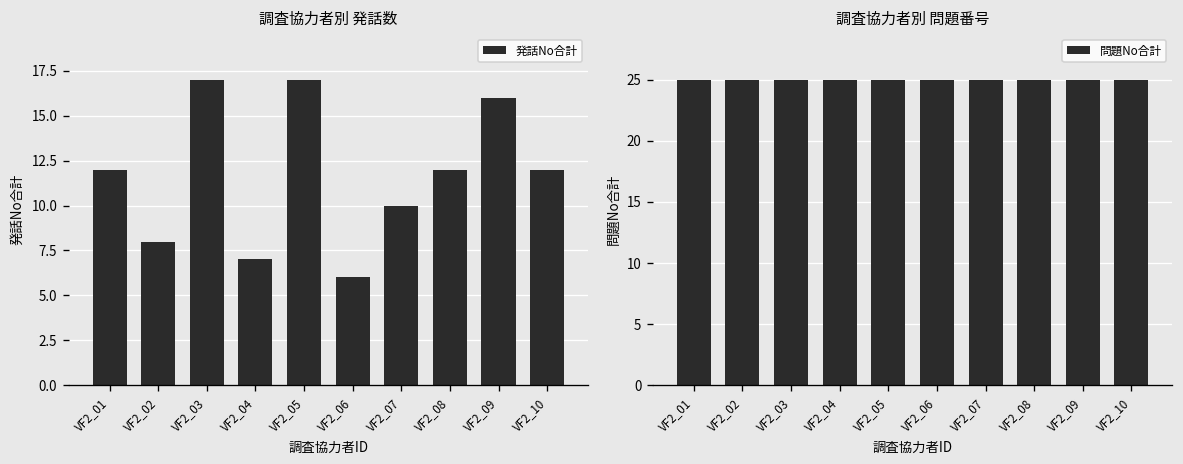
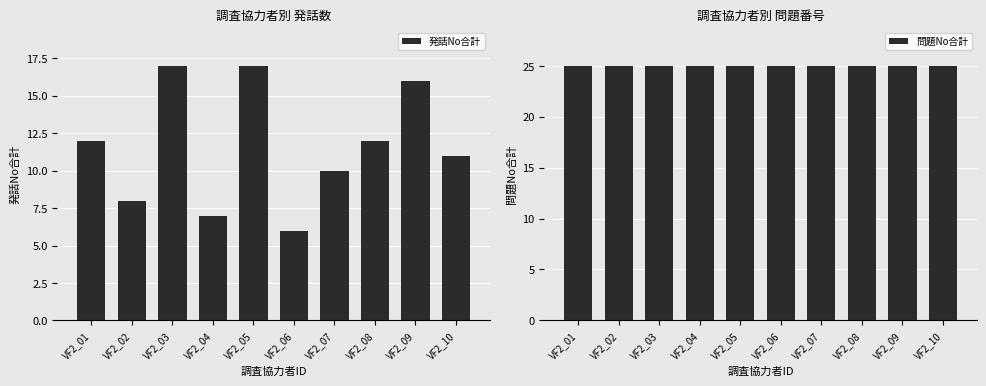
  {
    "調査協力者別 発話数": {
      "VF2_01": 12,
      "VF2_02": 8,
      "VF2_03": 17,
      "VF2_04": 7,
      "VF2_05": 17,
      "VF2_06": 6,
      "VF2_07": 10,
      "VF2_08": 12,
      "VF2_09": 16,
-     "VF2_10": 12
+     "VF2_10": 11
    },
    "調査協力者別 問題番号": {
      "VF2_01": 25.0,
      "VF2_02": 25.0,
      "VF2_03": 25.0,
      "VF2_04": 25.0,
      "VF2_05": 25.0,
      "VF2_06": 25.0,
      "VF2_07": 25.0,
      "VF2_08": 25.0,
      "VF2_09": 25.0,
      "VF2_10": 25.0
    }
  }
